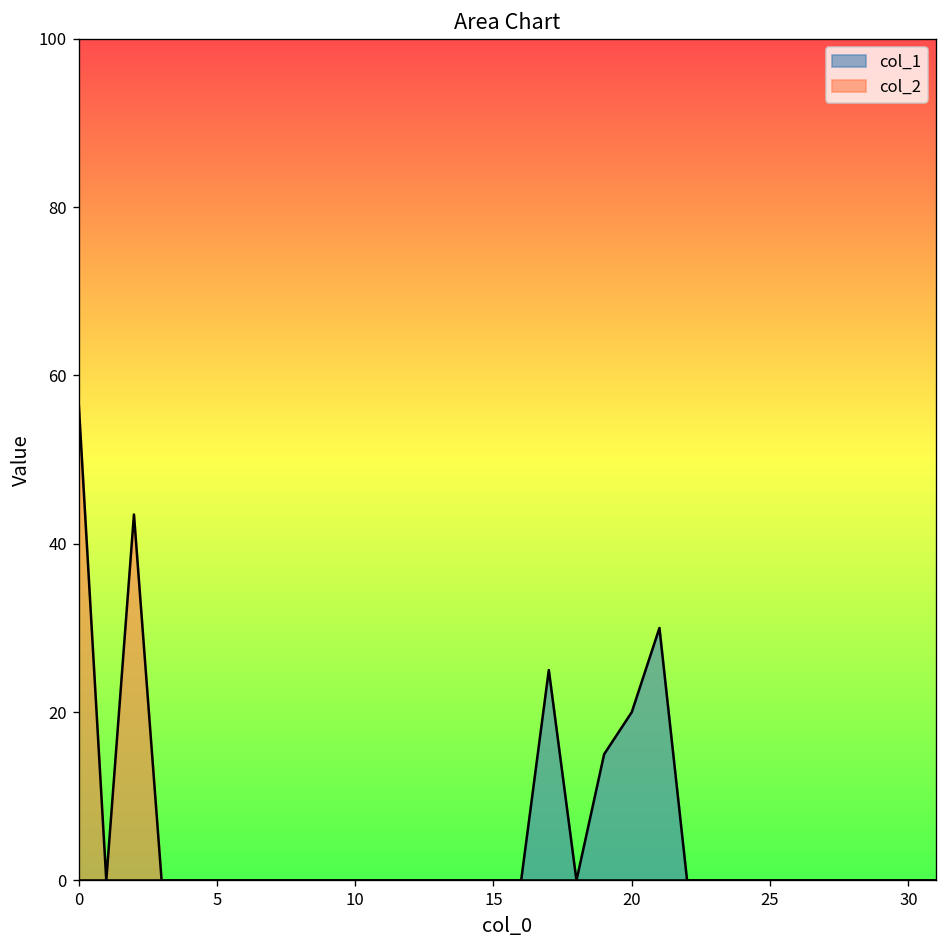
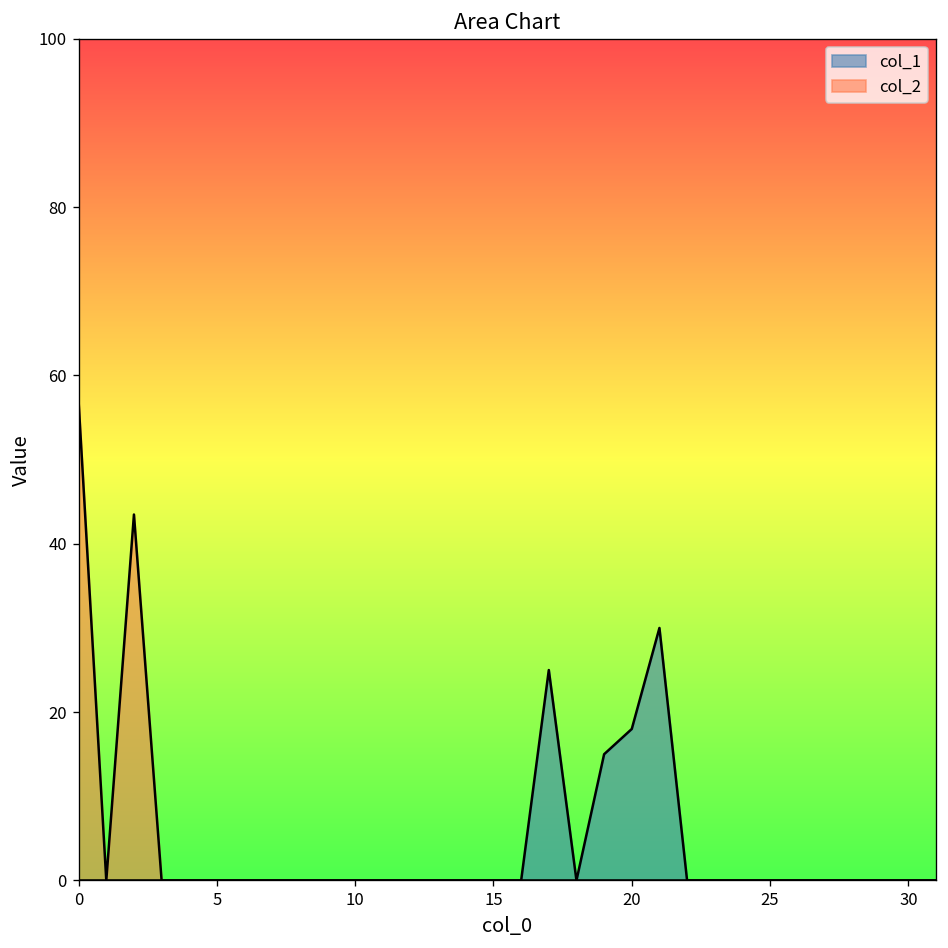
  {
    "col_1": {
      "0": 0,
-     "20": 20
+     "20": 18
    },
    "col_2": {
      "0": 57,
      "20": 0
    }
  }
